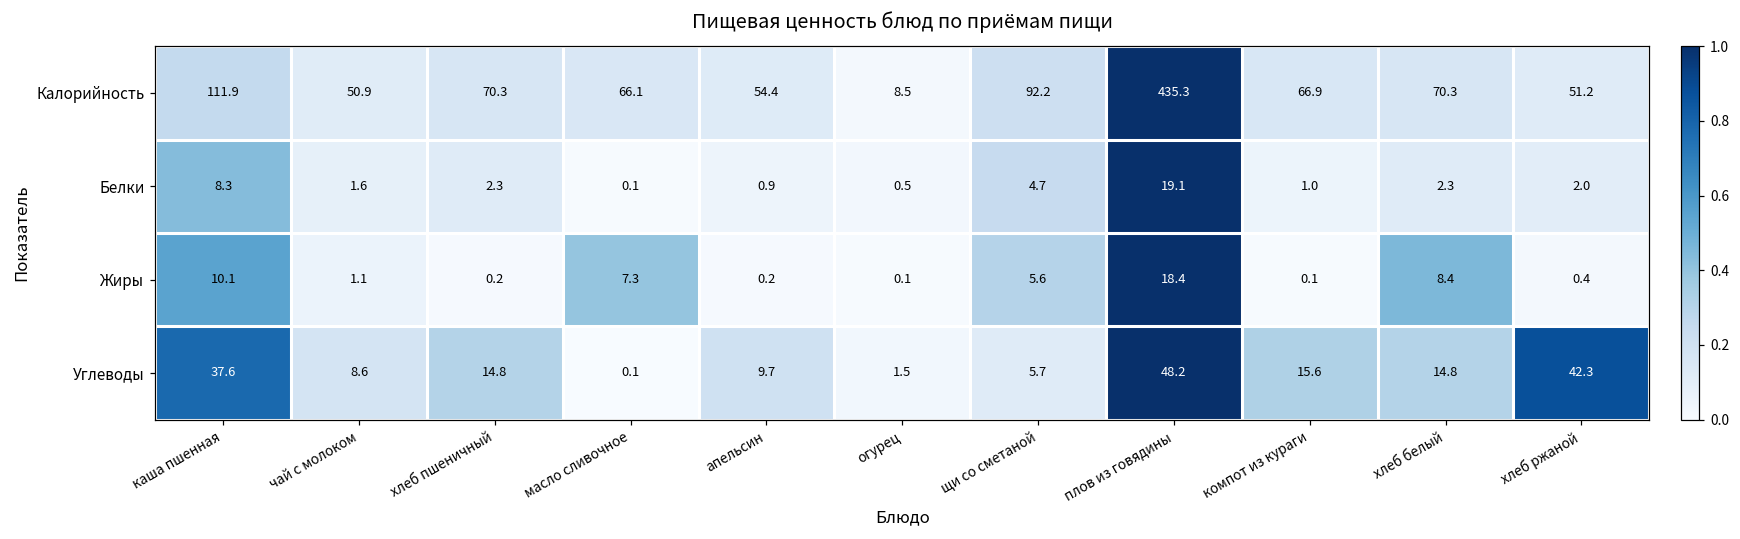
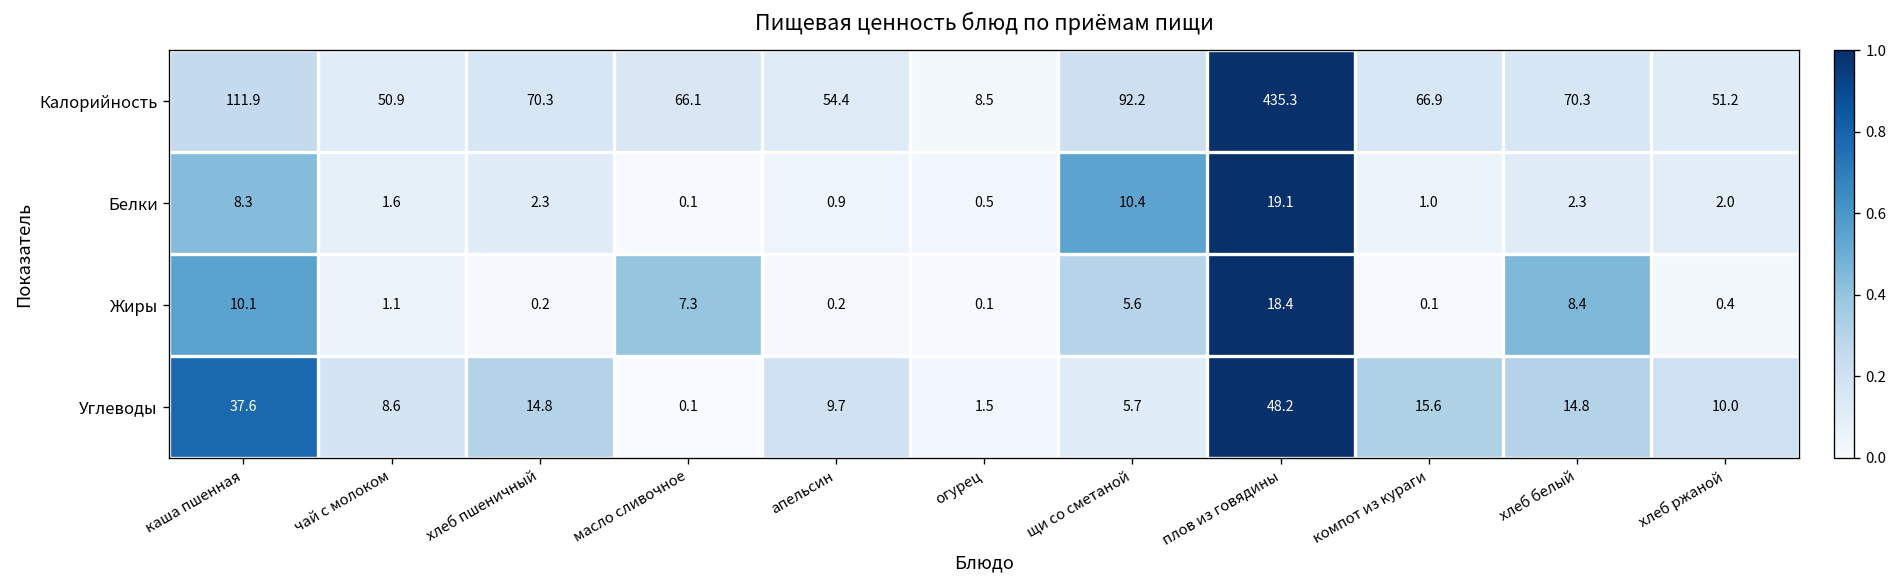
  {
    "Калорийность": {
      "каша пшенная": 111.9,
      "чай с молоком": 50.9,
      "хлеб пшеничный": 70.3,
      "масло сливочное": 66.1,
      "апельсин": 54.4,
      "огурец": 8.5,
      "щи со сметаной": 92.2,
      "плов из говядины": 435.3,
      "компот из кураги": 66.9,
      "хлеб белый": 70.3,
      "хлеб ржаной": 51.2
    },
    "Белки": {
      "каша пшенная": 8.3,
      "чай с молоком": 1.6,
      "хлеб пшеничный": 2.3,
      "масло сливочное": 0.1,
      "апельсин": 0.9,
      "огурец": 0.5,
-     "щи со сметаной": 4.7,
+     "щи со сметаной": 10.4,
      "плов из говядины": 19.1,
      "компот из кураги": 1.0,
      "хлеб белый": 2.3,
      "хлеб ржаной": 2.0
    },
    "Жиры": {
      "каша пшенная": 10.1,
      "чай с молоком": 1.1,
      "хлеб пшеничный": 0.2,
      "масло сливочное": 7.3,
      "апельсин": 0.2,
      "огурец": 0.1,
      "щи со сметаной": 5.6,
      "плов из говядины": 18.4,
      "компот из кураги": 0.1,
      "хлеб белый": 8.4,
      "хлеб ржаной": 0.4
    },
    "Углеводы": {
      "каша пшенная": 37.6,
      "чай с молоком": 8.6,
      "хлеб пшеничный": 14.8,
      "масло сливочное": 0.1,
      "апельсин": 9.7,
      "огурец": 1.5,
      "щи со сметаной": 5.7,
      "плов из говядины": 48.2,
      "компот из кураги": 15.6,
      "хлеб белый": 14.8,
-     "хлеб ржаной": 42.3
+     "хлеб ржаной": 10.0
    }
  }
